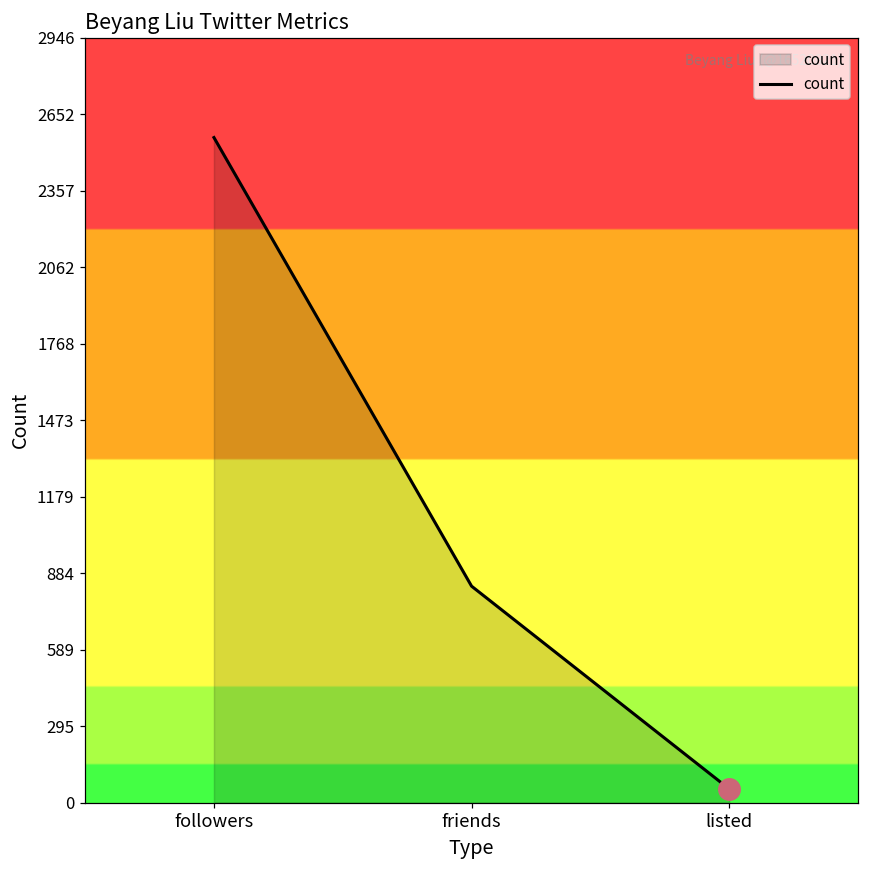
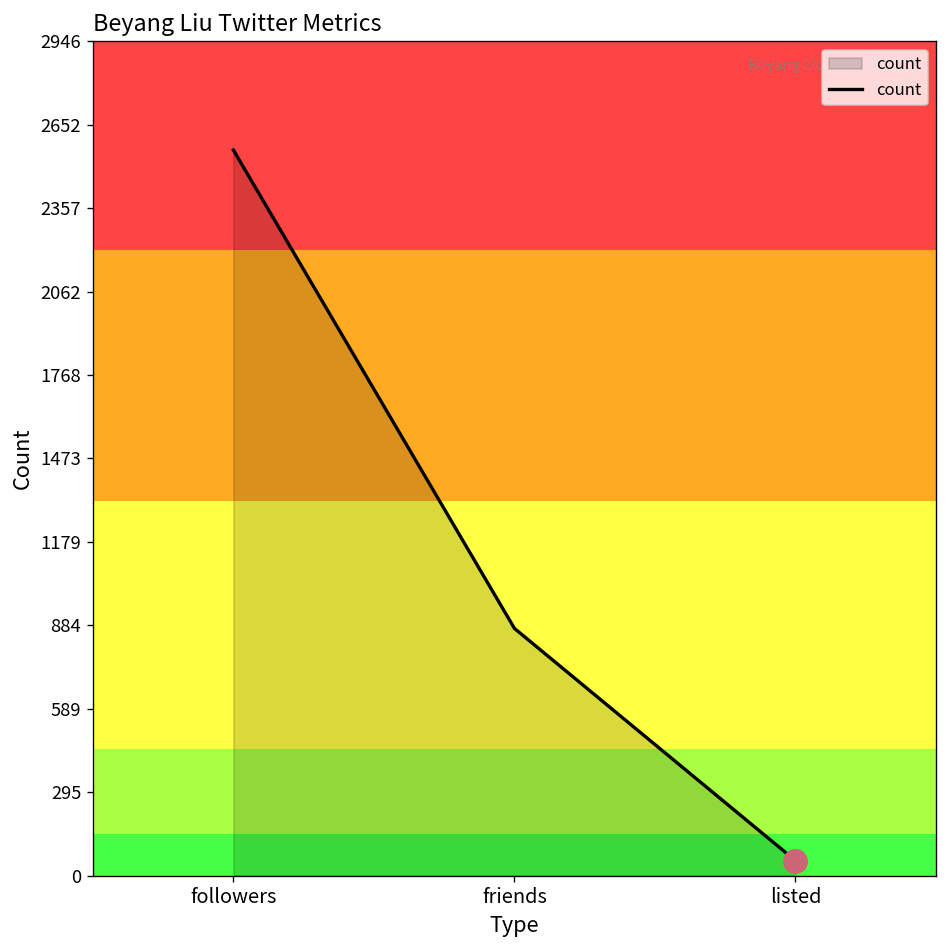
  {
    "count": {
      "followers": 2560,
-     "friends": 830
+     "friends": 870
    }
  }
